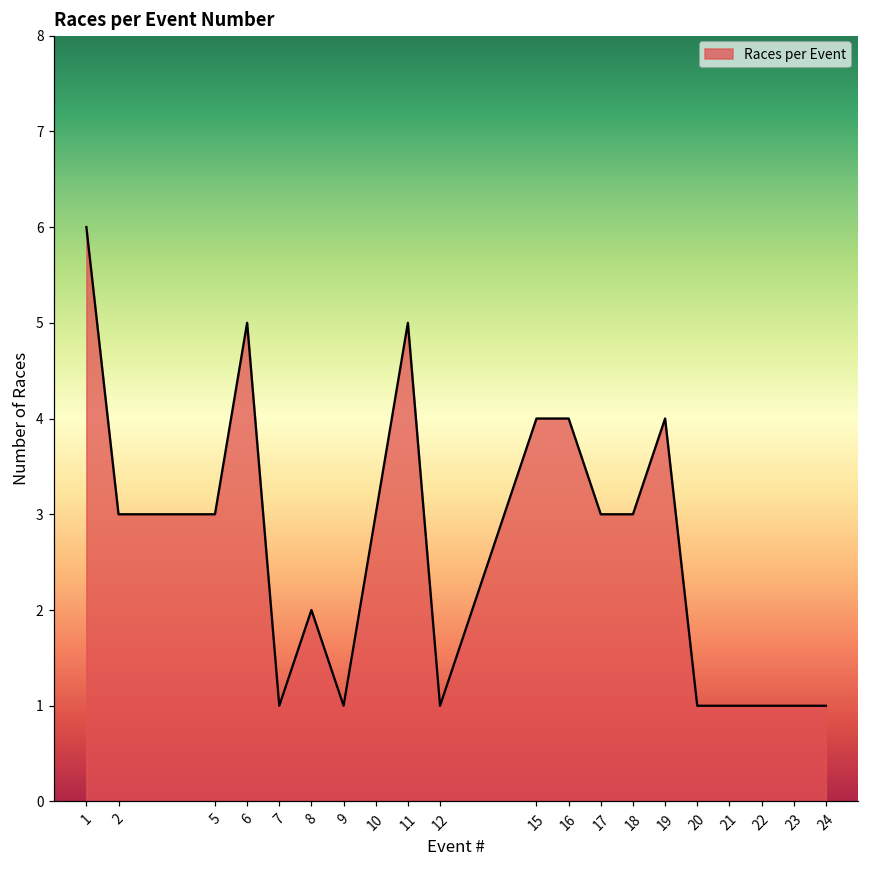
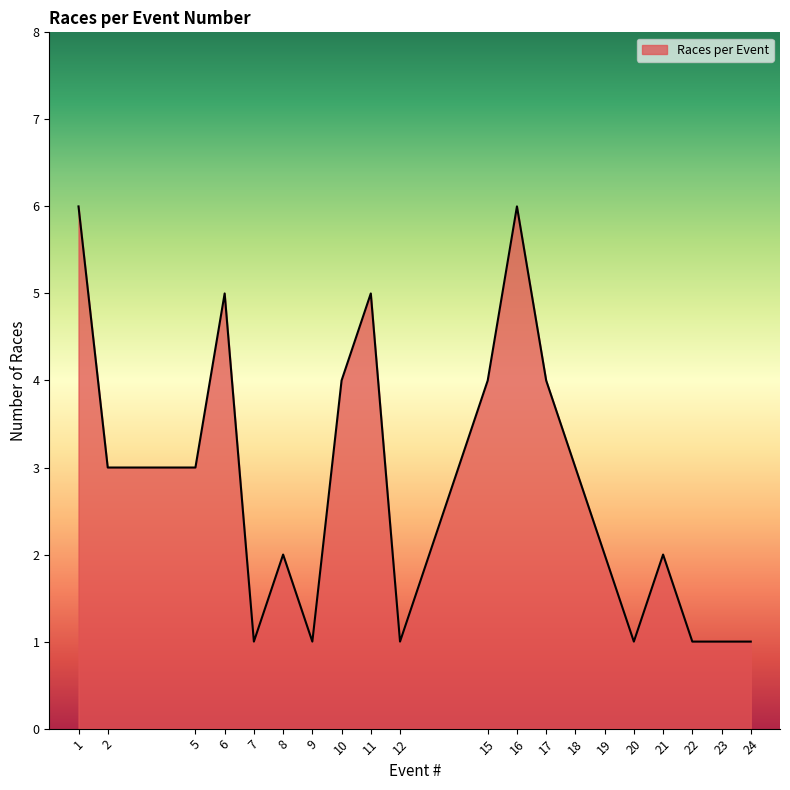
  {
    "1": 6,
    "2": 3,
    "5": 3,
    "6": 5,
    "7": 1,
    "8": 2,
    "9": 1,
-   "10": 3,
+   "10": 4,
    "11": 5,
    "12": 1,
    "15": 4,
-   "16": 4,
-   "17": 3,
+   "16": 6,
+   "17": 4,
    "18": 3,
-   "19": 4,
+   "19": 2,
    "20": 1,
-   "21": 1,
+   "21": 2,
    "22": 1,
    "23": 1,
    "24": 1
  }
